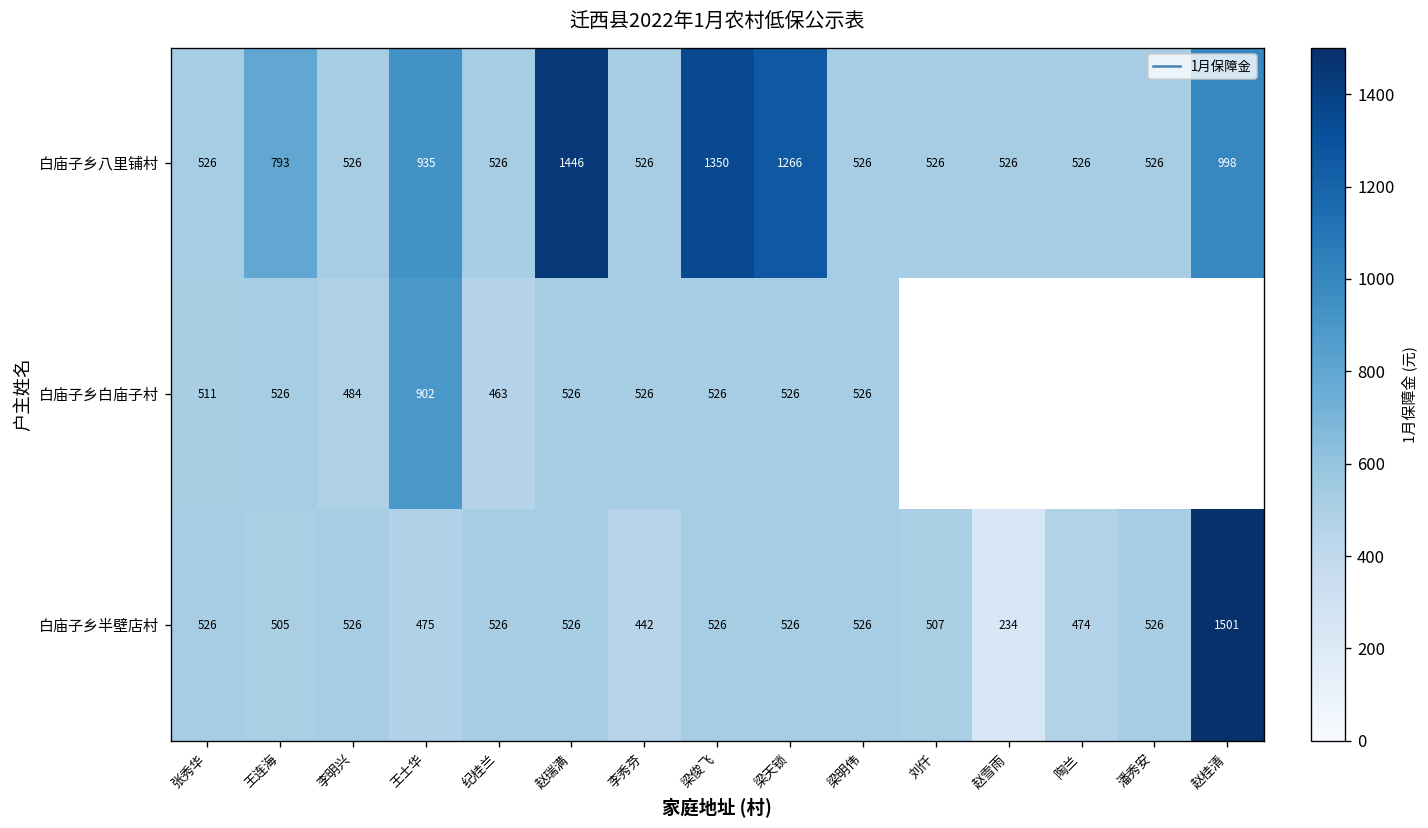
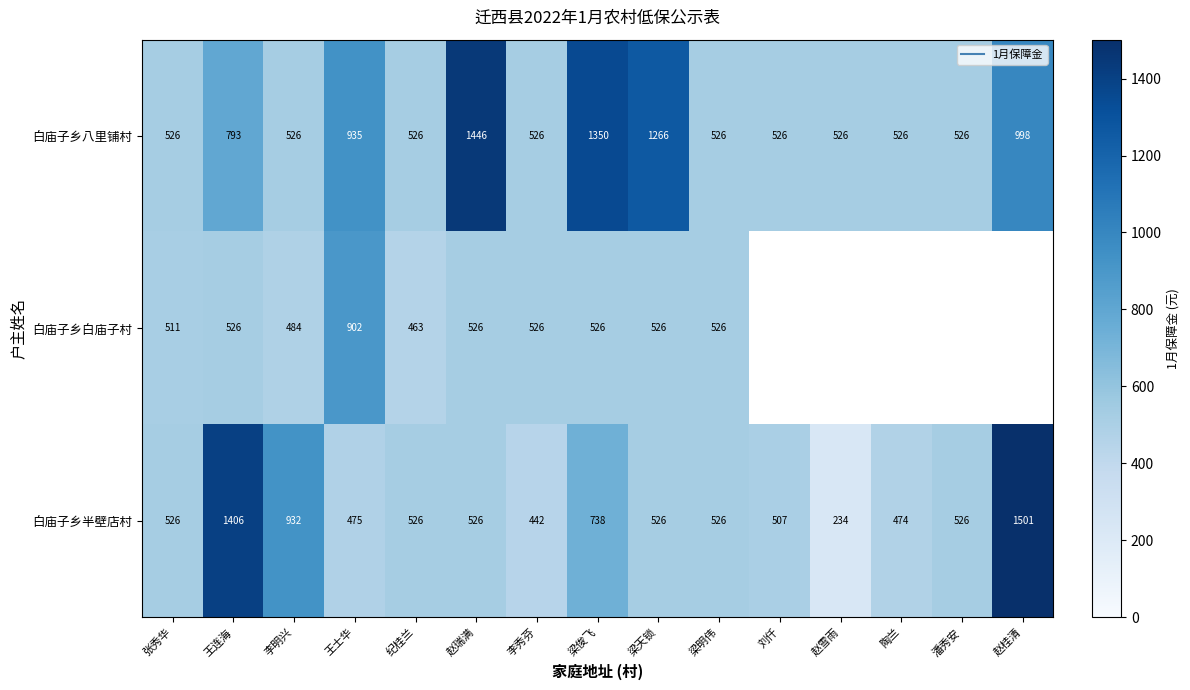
  {
    "白庙子乡八里铺村": {
      "张秀华": 526,
      "王连海": 793,
      "李明兴": 526,
      "王士华": 935,
      "纪桂兰": 526,
      "赵瑞满": 1446,
      "李秀芬": 526,
      "梁俊飞": 1350,
      "梁天锁": 1266,
      "梁明伟": 526,
      "刘仟": 526,
      "赵雪雨": 526,
      "陶兰": 526,
      "潘秀安": 526,
      "赵桂清": 998
    },
    "白庙子乡白庙子村": {
      "张秀华": 511,
      "王连海": 526,
      "李明兴": 484,
      "王士华": 902,
      "纪桂兰": 463,
      "赵瑞满": 526,
      "李秀芬": 526,
      "梁俊飞": 526,
      "梁天锁": 526,
      "梁明伟": 526
    },
    "白庙子乡半壁店村": {
      "张秀华": 526,
-     "王连海": 505,
-     "李明兴": 526,
+     "王连海": 1406,
+     "李明兴": 932,
      "王士华": 475,
      "纪桂兰": 526,
      "赵瑞满": 526,
      "李秀芬": 442,
-     "梁俊飞": 526,
+     "梁俊飞": 738,
      "梁天锁": 526,
      "梁明伟": 526,
      "刘仟": 507,
      "赵雪雨": 234,
      "陶兰": 474,
      "潘秀安": 526,
      "赵桂清": 1501
    }
  }
